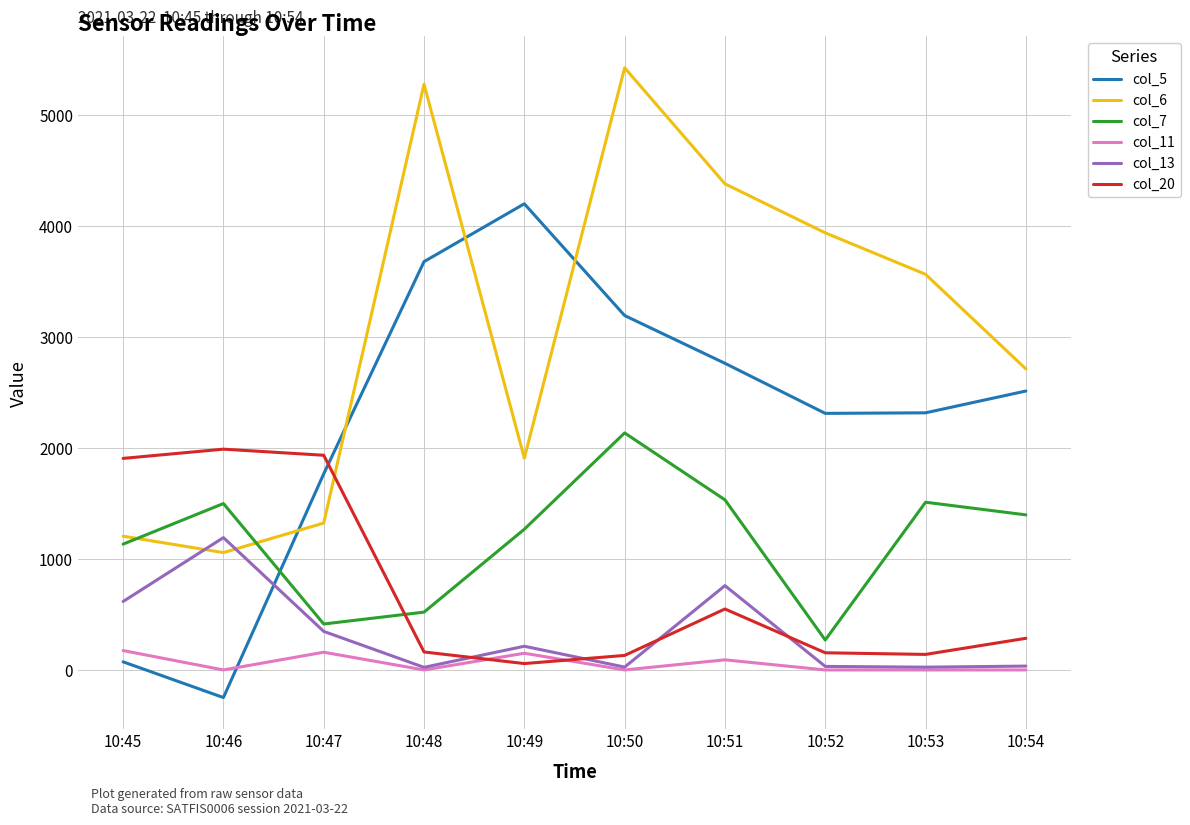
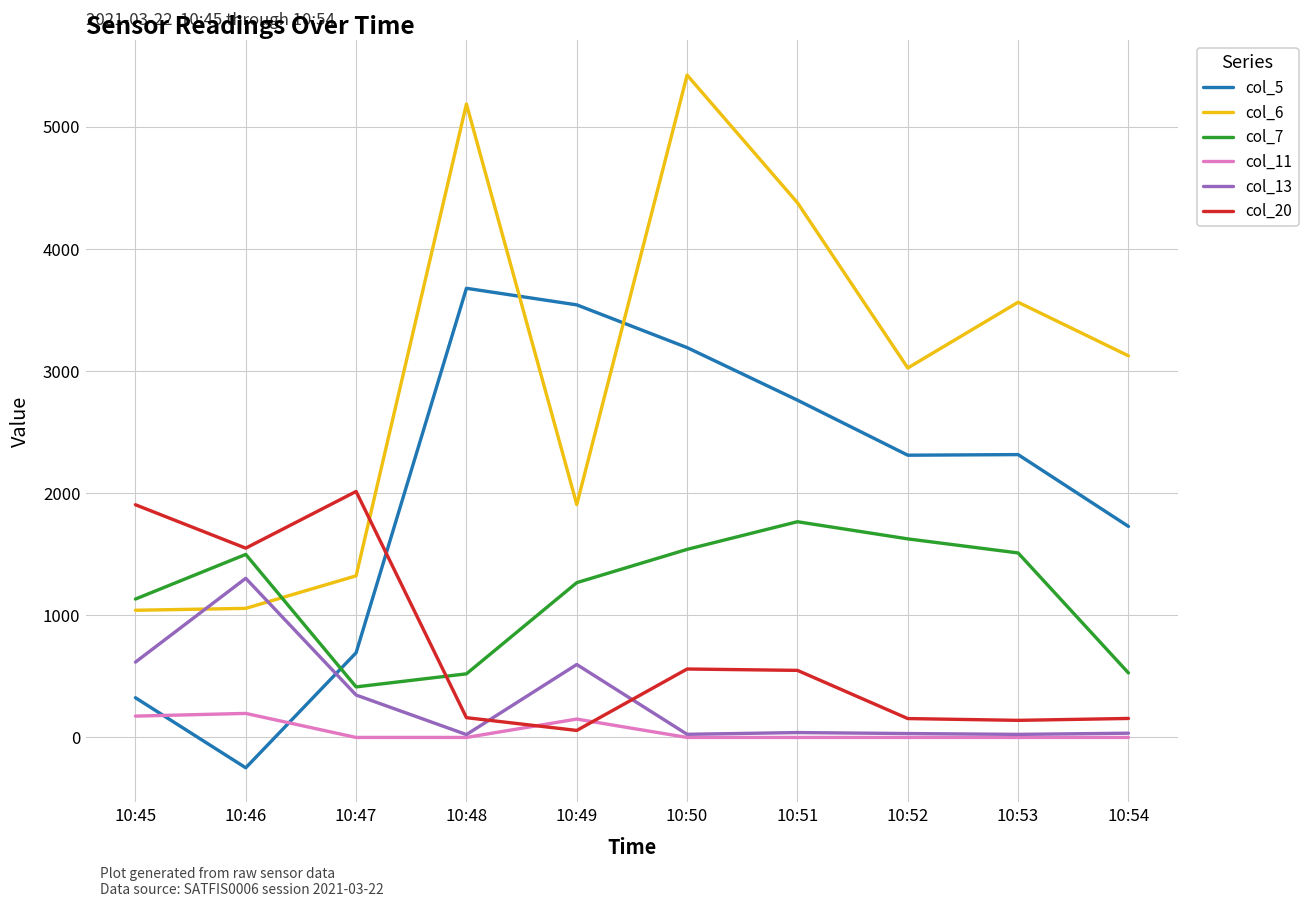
  {
    "col_5": {
-     "10:45": 70,
+     "10:45": 330,
      "10:46": -250,
-     "10:47": 1770,
+     "10:47": 690,
      "10:48": 3680,
-     "10:49": 4200,
+     "10:49": 3540,
      "10:50": 3190,
      "10:51": 2760,
      "10:52": 2310,
      "10:53": 2320,
-     "10:54": 2510
+     "10:54": 1730
    },
    "col_6": {
-     "10:45": 1210,
+     "10:45": 1040,
      "10:46": 1060,
      "10:47": 1320,
-     "10:48": 5280,
+     "10:48": 5190,
      "10:49": 1910,
      "10:50": 5420,
      "10:51": 4380,
-     "10:52": 3940,
+     "10:52": 3030,
      "10:53": 3560,
-     "10:54": 2710
+     "10:54": 3130
    },
    "col_7": {
      "10:45": 1130,
      "10:46": 1500,
      "10:47": 410,
      "10:48": 520,
      "10:49": 1270,
-     "10:50": 2140,
-     "10:51": 1530,
-     "10:52": 270,
+     "10:50": 1540,
+     "10:51": 1770,
+     "10:52": 1630,
      "10:53": 1510,
-     "10:54": 1400
+     "10:54": 530
    },
    "col_11": {
      "10:45": 170,
-     "10:46": 0,
-     "10:47": 160,
+     "10:46": 200,
+     "10:47": 0,
      "10:48": 0,
      "10:49": 150,
      "10:50": 0,
-     "10:51": 90,
+     "10:51": 0,
      "10:52": 0,
      "10:53": 0,
      "10:54": 0
    },
    "col_13": {
      "10:45": 620,
-     "10:46": 1190,
+     "10:46": 1300,
      "10:47": 350,
      "10:48": 20,
-     "10:49": 210,
+     "10:49": 600,
      "10:50": 30,
-     "10:51": 760,
+     "10:51": 40,
      "10:52": 30,
      "10:53": 30,
      "10:54": 30
    },
    "col_20": {
      "10:45": 1910,
-     "10:46": 1990,
-     "10:47": 1930,
+     "10:46": 1550,
+     "10:47": 2010,
      "10:48": 160,
      "10:49": 60,
-     "10:50": 130,
+     "10:50": 560,
      "10:51": 550,
      "10:52": 150,
      "10:53": 140,
-     "10:54": 290
+     "10:54": 160
    }
  }
